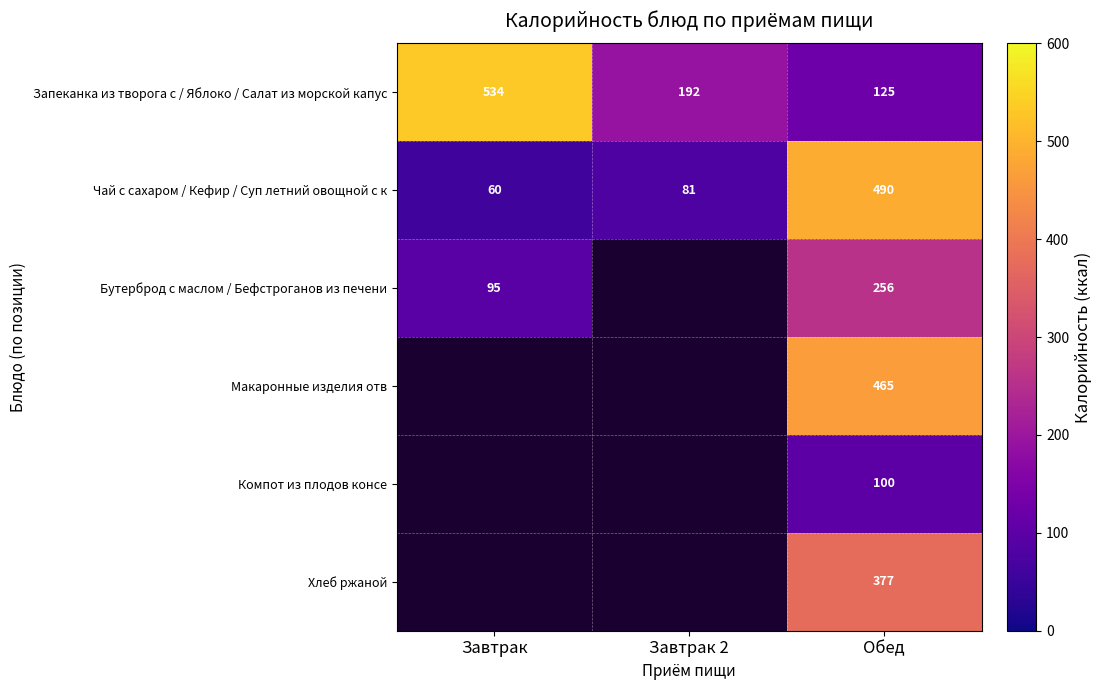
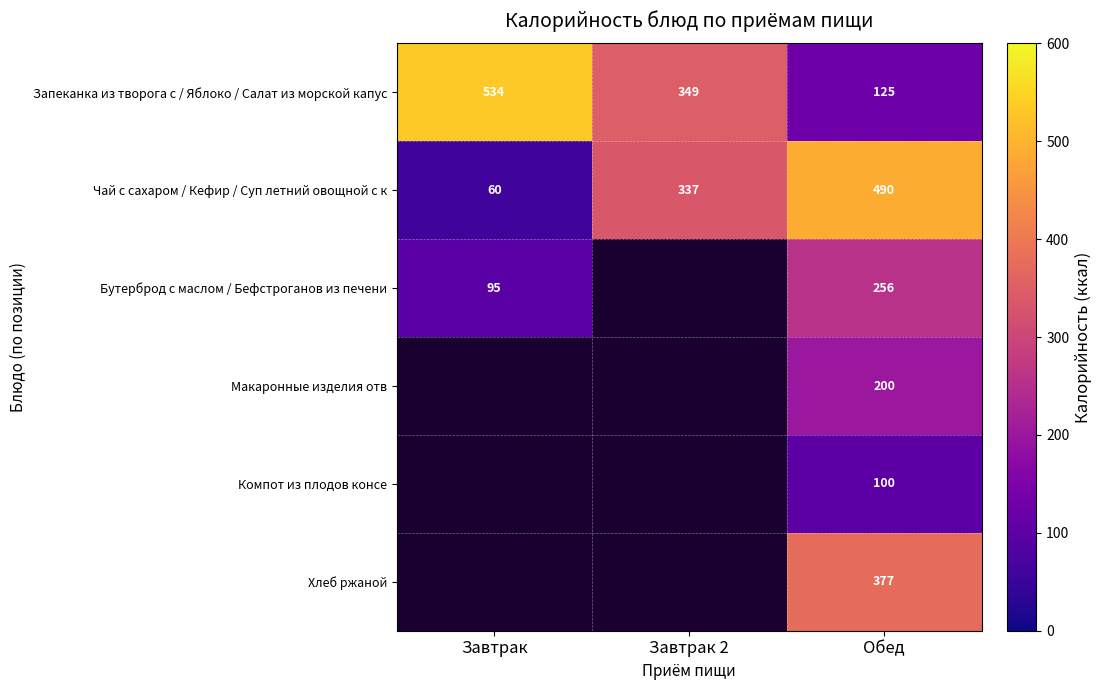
  {
    "Запеканка из творога с / Яблоко / Салат из морской капус": {
      "Завтрак": 534,
-     "Завтрак 2": 192,
+     "Завтрак 2": 349,
      "Обед": 125
    },
    "Чай с сахаром / Кефир / Суп летний овощной с к": {
      "Завтрак": 60,
-     "Завтрак 2": 81,
+     "Завтрак 2": 337,
      "Обед": 490
    },
    "Бутерброд с маслом / Бефстроганов из печени": {
      "Завтрак": 95,
      "Обед": 256
    },
    "Макаронные изделия отв": {
-     "Обед": 465
+     "Обед": 200
    },
    "Компот из плодов консе": {
      "Обед": 100
    },
    "Хлеб ржаной": {
      "Обед": 377
    }
  }
